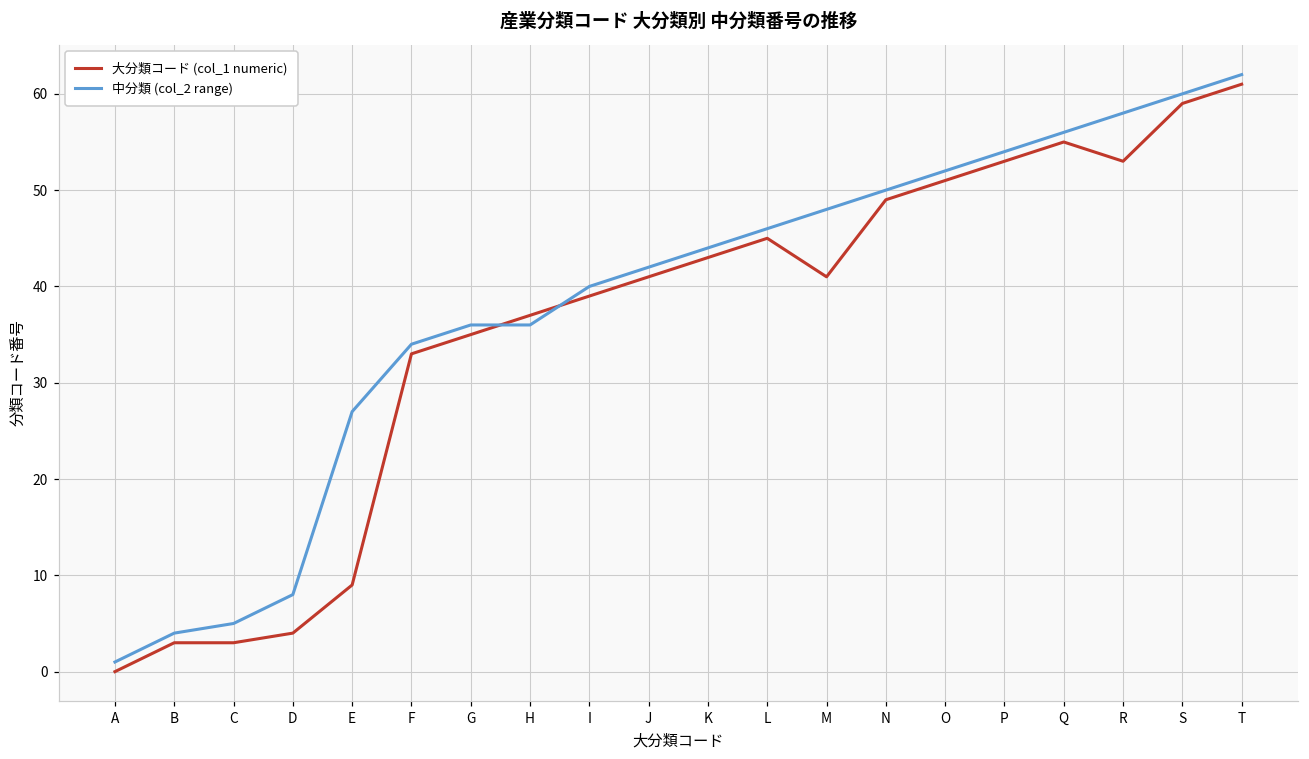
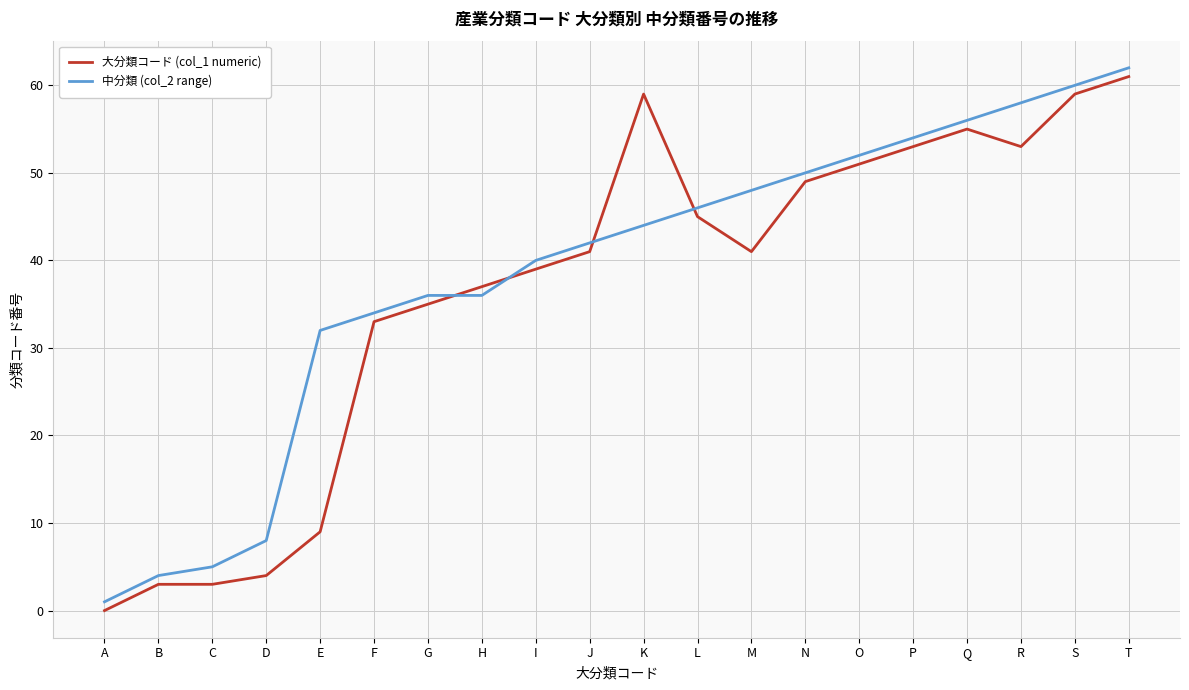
  {
    "大分類コード (col_1 numeric)": {
      "A": 0,
      "B": 3,
      "C": 3,
      "D": 4,
      "E": 9,
      "F": 33,
      "G": 35,
      "H": 37,
      "I": 39,
      "J": 41,
-     "K": 43,
+     "K": 59,
      "L": 45,
      "M": 41,
      "N": 49,
      "O": 51,
      "P": 53,
      "Q": 55,
      "R": 53,
      "S": 59,
      "T": 61
    },
    "中分類 (col_2 range)": {
      "A": 1,
      "B": 4,
      "C": 5,
      "D": 8,
-     "E": 27,
+     "E": 32,
      "F": 34,
      "G": 36,
      "H": 36,
      "I": 40,
      "J": 42,
      "K": 44,
      "L": 46,
      "M": 48,
      "N": 50,
      "O": 52,
      "P": 54,
      "Q": 56,
      "R": 58,
      "S": 60,
      "T": 62
    }
  }
